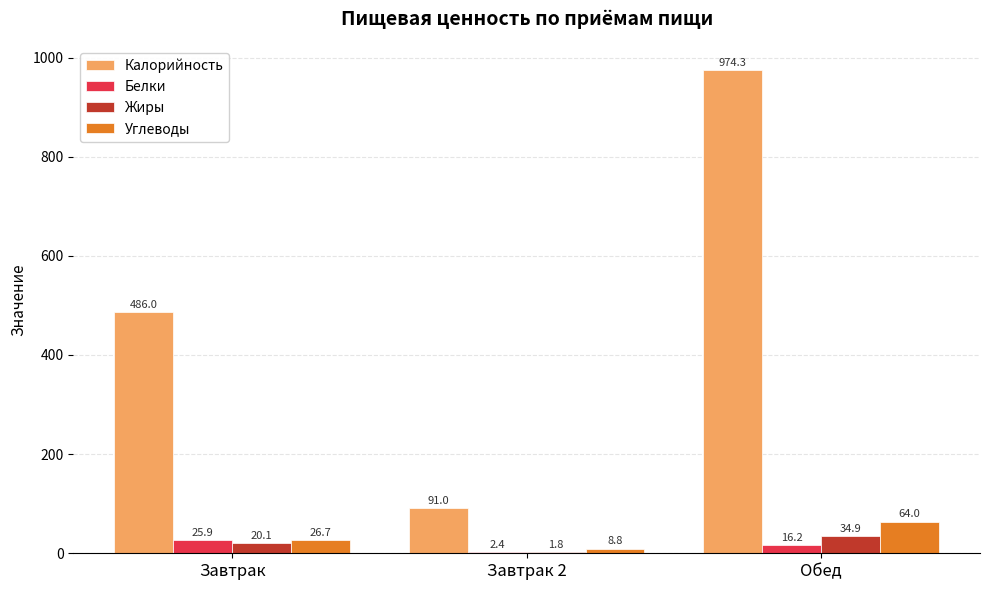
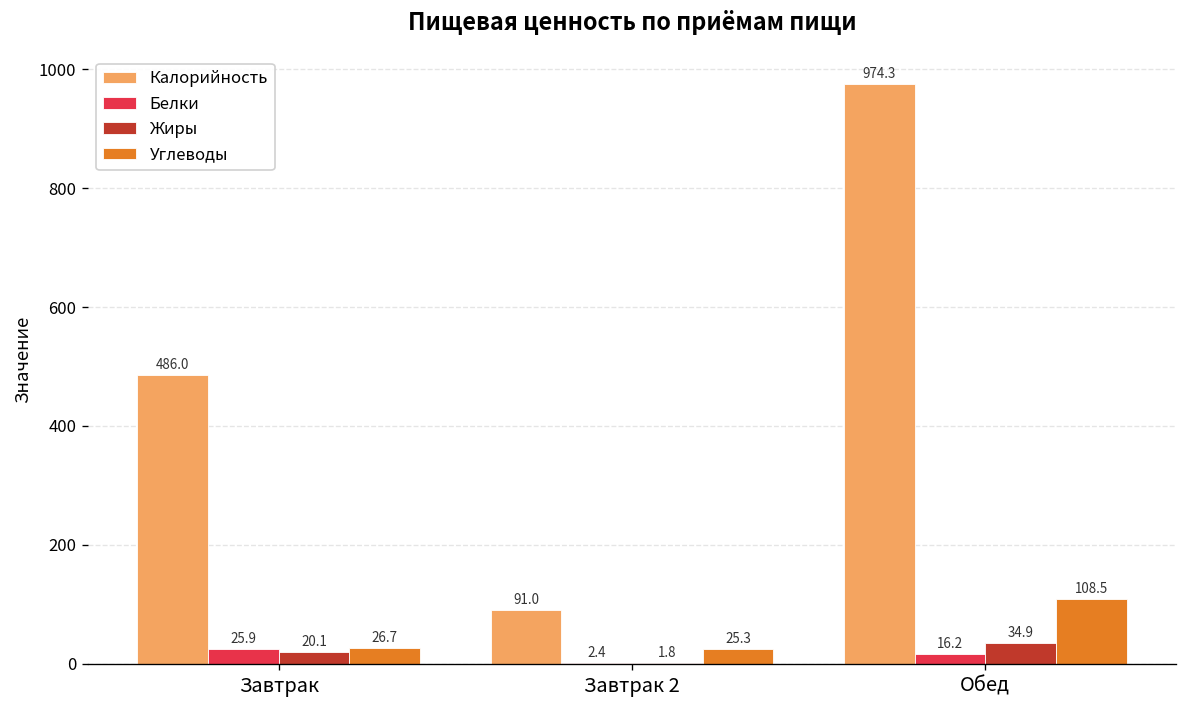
  {
    "Калорийность": {
      "Завтрак": 486.0,
      "Завтрак 2": 91.0,
      "Обед": 974.3
    },
    "Углеводы": {
      "Завтрак": 26.7,
-     "Завтрак 2": 8.8,
-     "Обед": 64.0
+     "Завтрак 2": 25.3,
+     "Обед": 108.5
    }
  }
